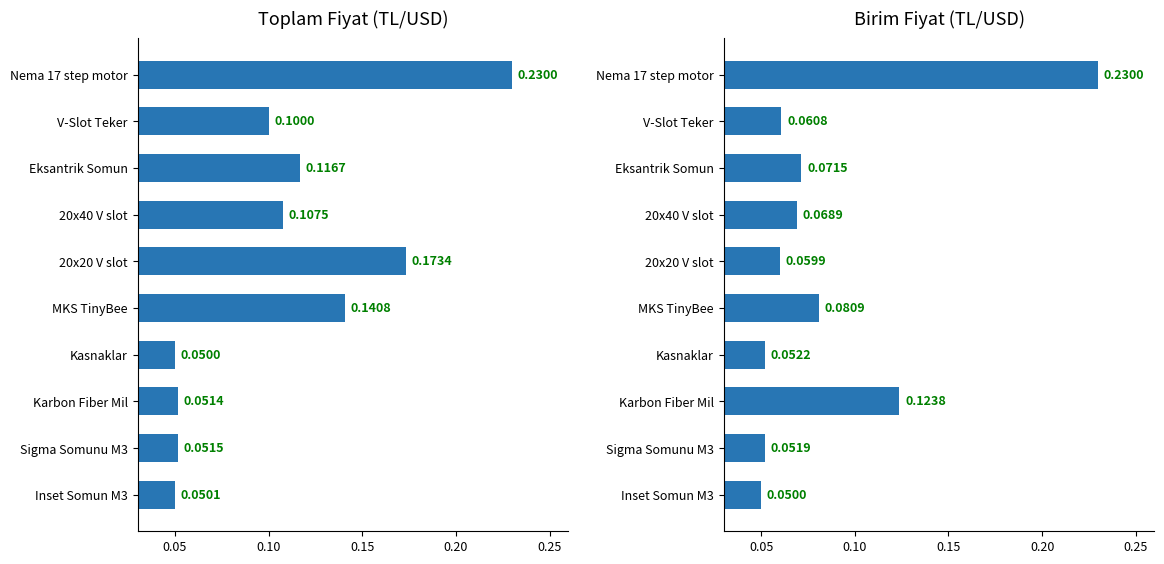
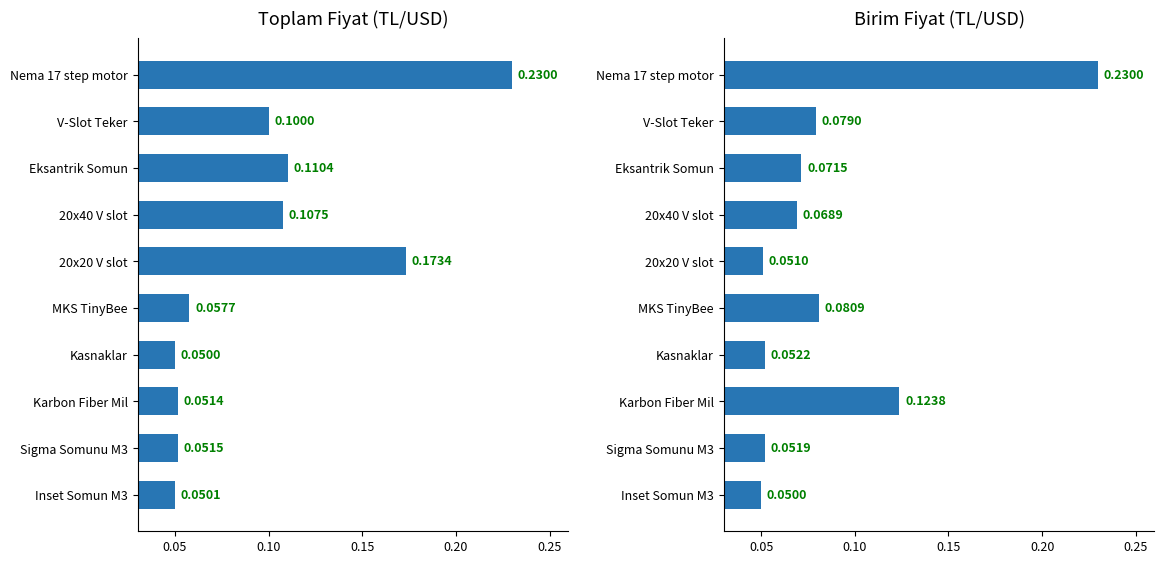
  {
    "Toplam Fiyat (TL/USD)": {
      "Nema 17 step motor": 0.2300,
      "V-Slot Teker": 0.1000,
-     "Eksantrik Somun": 0.1167,
+     "Eksantrik Somun": 0.1104,
      "20x40 V slot": 0.1075,
      "20x20 V slot": 0.1734,
-     "MKS TinyBee": 0.1408,
+     "MKS TinyBee": 0.0577,
      "Kasnaklar": 0.0500,
      "Karbon Fiber Mil": 0.0514,
      "Sigma Somunu M3": 0.0515,
      "Inset Somun M3": 0.0501
    },
    "Birim Fiyat (TL/USD)": {
      "Nema 17 step motor": 0.2300,
-     "V-Slot Teker": 0.0608,
+     "V-Slot Teker": 0.0790,
      "Eksantrik Somun": 0.0715,
      "20x40 V slot": 0.0689,
-     "20x20 V slot": 0.0599,
+     "20x20 V slot": 0.0510,
      "MKS TinyBee": 0.0809,
      "Kasnaklar": 0.0522,
      "Karbon Fiber Mil": 0.1238,
      "Sigma Somunu M3": 0.0519,
      "Inset Somun M3": 0.0500
    }
  }
